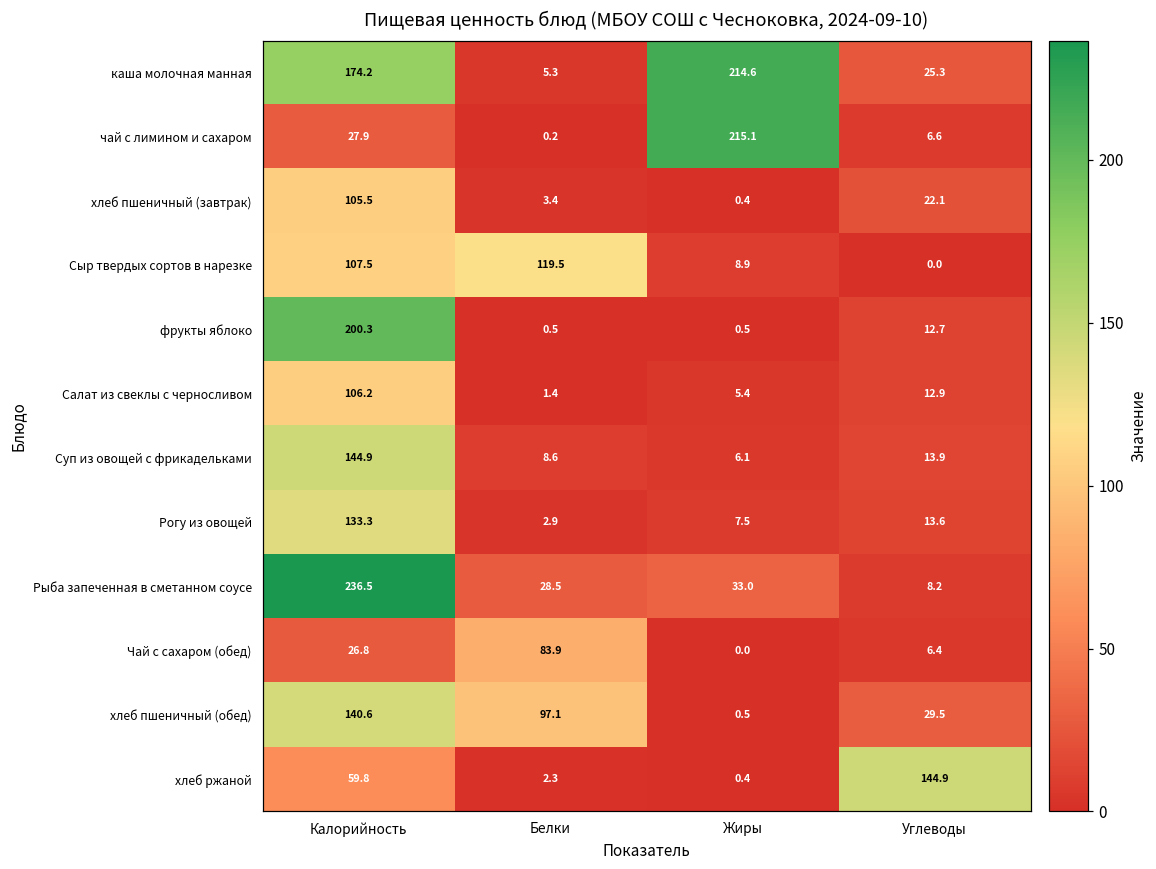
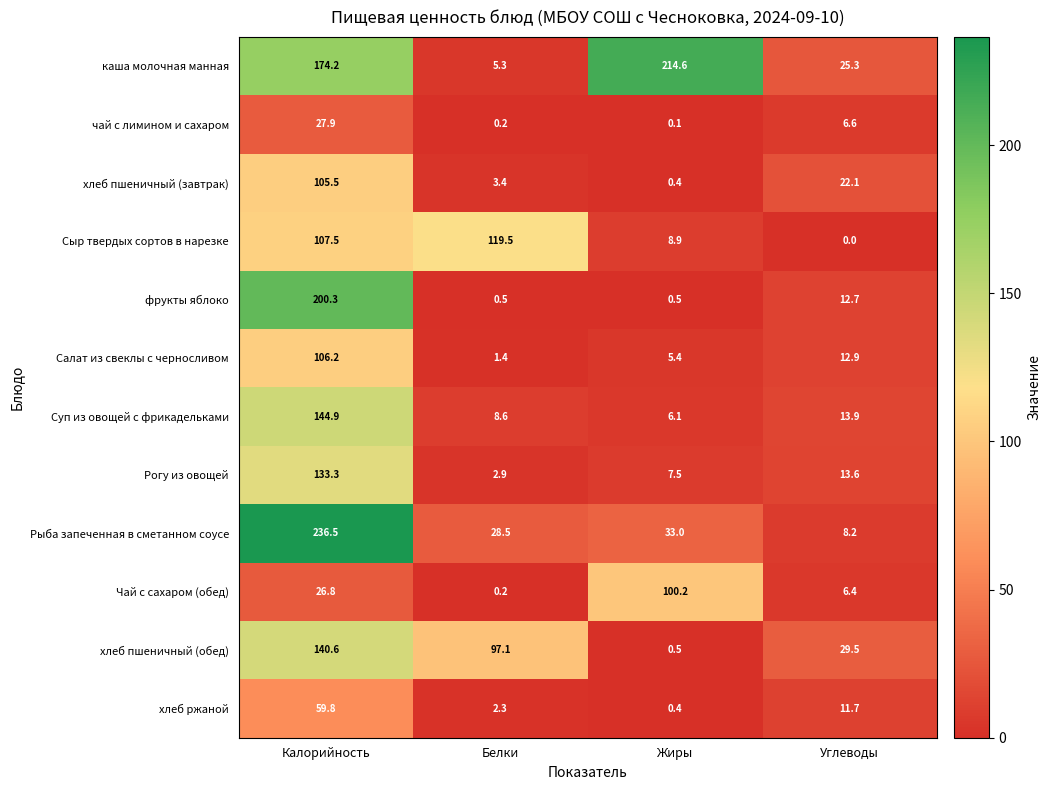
  {
    "каша молочная манная": {
      "Калорийность": 174.2,
      "Белки": 5.3,
      "Жиры": 214.6,
      "Углеводы": 25.3
    },
    "чай с лимином и сахаром": {
      "Калорийность": 27.9,
      "Белки": 0.2,
-     "Жиры": 215.1,
+     "Жиры": 0.1,
      "Углеводы": 6.6
    },
    "хлеб пшеничный (завтрак)": {
      "Калорийность": 105.5,
      "Белки": 3.4,
      "Жиры": 0.4,
      "Углеводы": 22.1
    },
    "Сыр твердых сортов в нарезке": {
      "Калорийность": 107.5,
      "Белки": 119.5,
      "Жиры": 8.9,
      "Углеводы": 0.0
    },
    "фрукты яблоко": {
      "Калорийность": 200.3,
      "Белки": 0.5,
      "Жиры": 0.5,
      "Углеводы": 12.7
    },
    "Салат из свеклы с черносливом": {
      "Калорийность": 106.2,
      "Белки": 1.4,
      "Жиры": 5.4,
      "Углеводы": 12.9
    },
    "Суп из овощей с фрикадельками": {
      "Калорийность": 144.9,
      "Белки": 8.6,
      "Жиры": 6.1,
      "Углеводы": 13.9
    },
    "Рогу из овощей": {
      "Калорийность": 133.3,
      "Белки": 2.9,
      "Жиры": 7.5,
      "Углеводы": 13.6
    },
    "Рыба запеченная в сметанном соусе": {
      "Калорийность": 236.5,
      "Белки": 28.5,
      "Жиры": 33.0,
      "Углеводы": 8.2
    },
    "Чай с сахаром (обед)": {
      "Калорийность": 26.8,
-     "Белки": 83.9,
-     "Жиры": 0.0,
+     "Белки": 0.2,
+     "Жиры": 100.2,
      "Углеводы": 6.4
    },
    "хлеб пшеничный (обед)": {
      "Калорийность": 140.6,
      "Белки": 97.1,
      "Жиры": 0.5,
      "Углеводы": 29.5
    },
    "хлеб ржаной": {
      "Калорийность": 59.8,
      "Белки": 2.3,
      "Жиры": 0.4,
-     "Углеводы": 144.9
+     "Углеводы": 11.7
    }
  }
